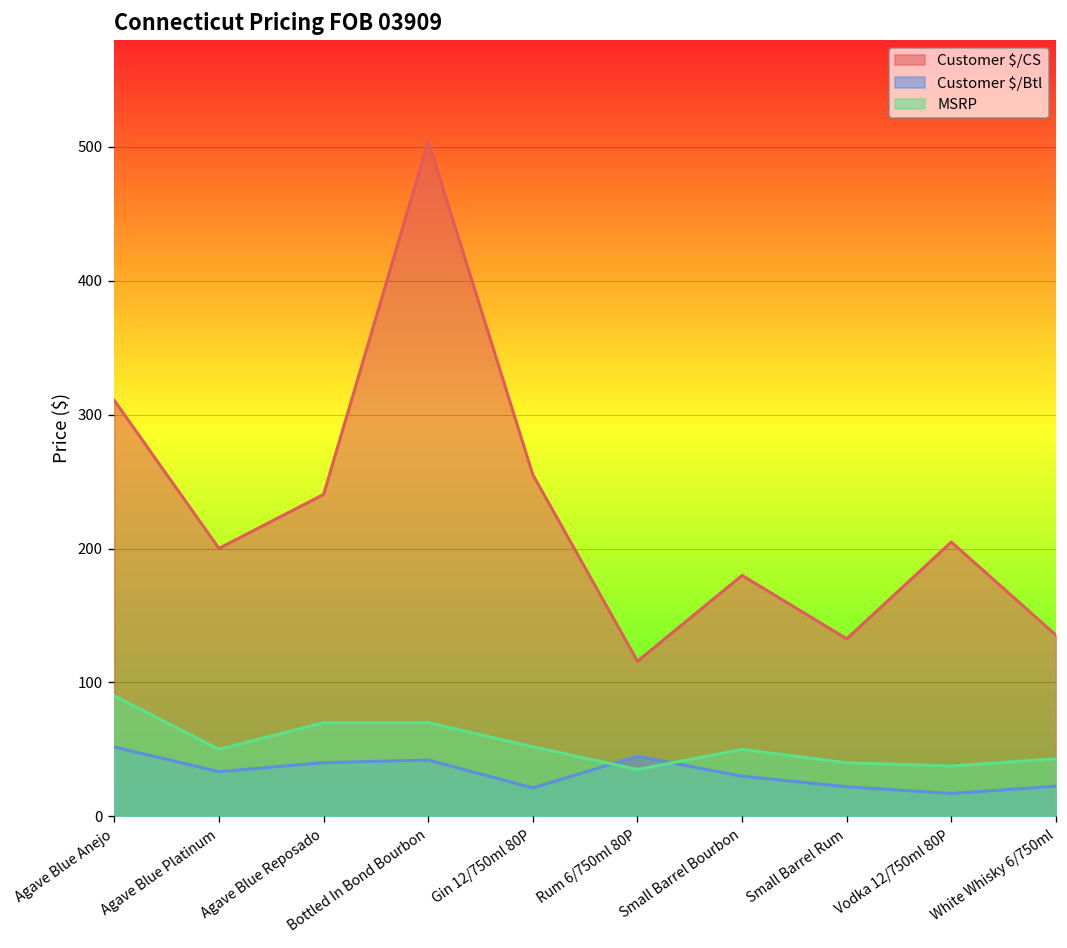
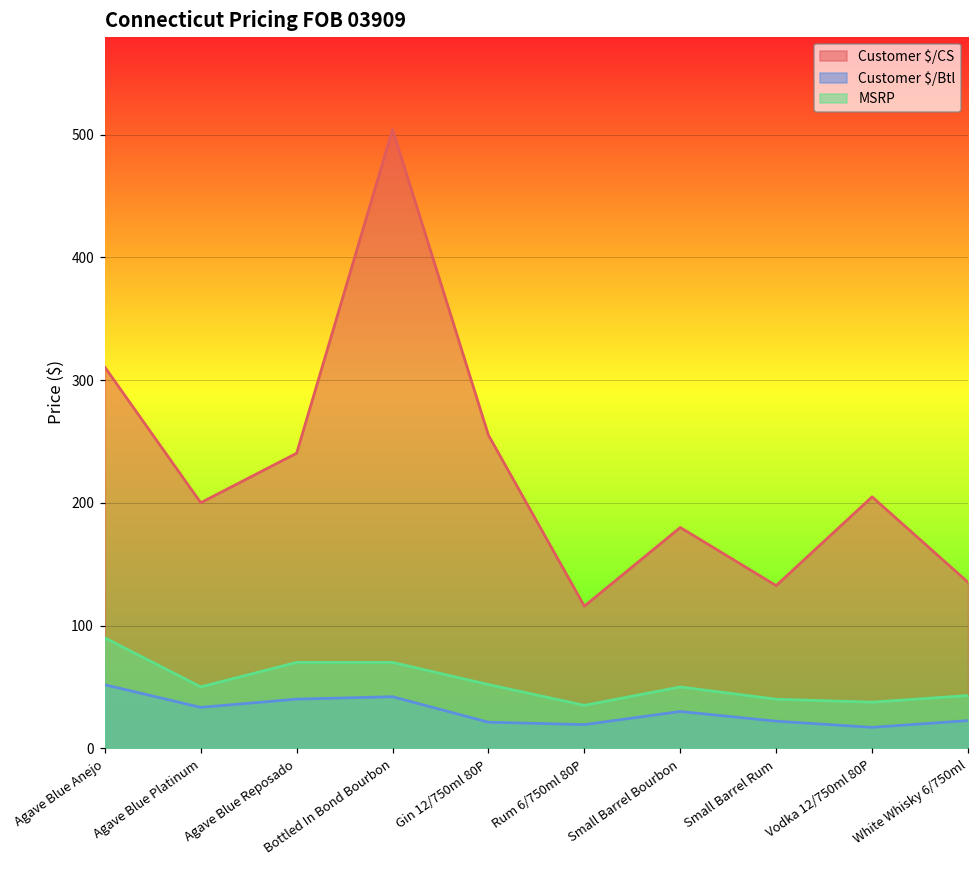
  {
    "Customer $/CS": {
      "Agave Blue Anejo": 311,
      "Agave Blue Platinum": 200,
      "Agave Blue Reposado": 240,
      "Bottled In Bond Bourbon": 504,
      "Gin 12/750ml 80P": 255,
      "Rum 6/750ml 80P": 116,
      "Small Barrel Bourbon": 180,
      "Small Barrel Rum": 133,
      "Vodka 12/750ml 80P": 205,
      "White Whisky 6/750ml": 135
    },
    "Customer $/Btl": {
      "Agave Blue Anejo": 52,
      "Agave Blue Platinum": 33,
      "Agave Blue Reposado": 40,
      "Bottled In Bond Bourbon": 42,
      "Gin 12/750ml 80P": 21,
-     "Rum 6/750ml 80P": 45,
+     "Rum 6/750ml 80P": 19,
      "Small Barrel Bourbon": 30,
      "Small Barrel Rum": 22,
      "Vodka 12/750ml 80P": 17,
      "White Whisky 6/750ml": 23
    },
    "MSRP": {
      "Agave Blue Anejo": 90,
      "Agave Blue Platinum": 50,
      "Agave Blue Reposado": 70,
      "Bottled In Bond Bourbon": 70,
      "Gin 12/750ml 80P": 52,
      "Rum 6/750ml 80P": 35,
      "Small Barrel Bourbon": 50,
      "Small Barrel Rum": 40,
      "Vodka 12/750ml 80P": 38,
      "White Whisky 6/750ml": 43
    }
  }
